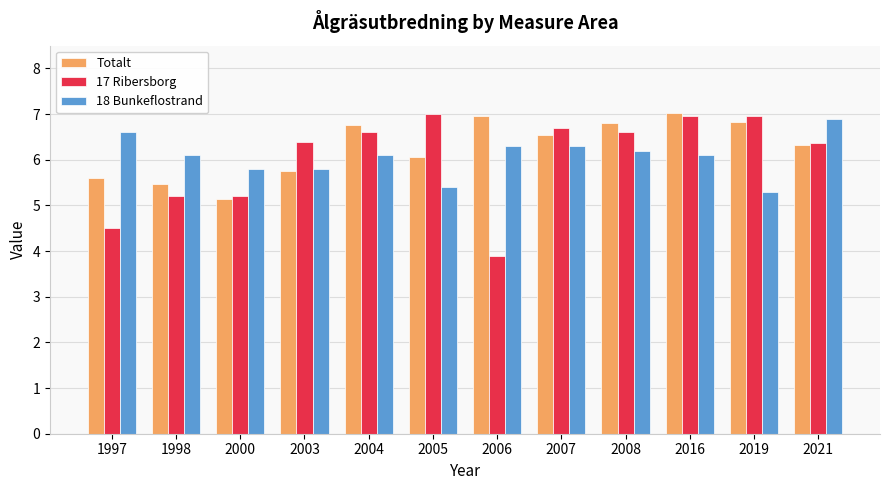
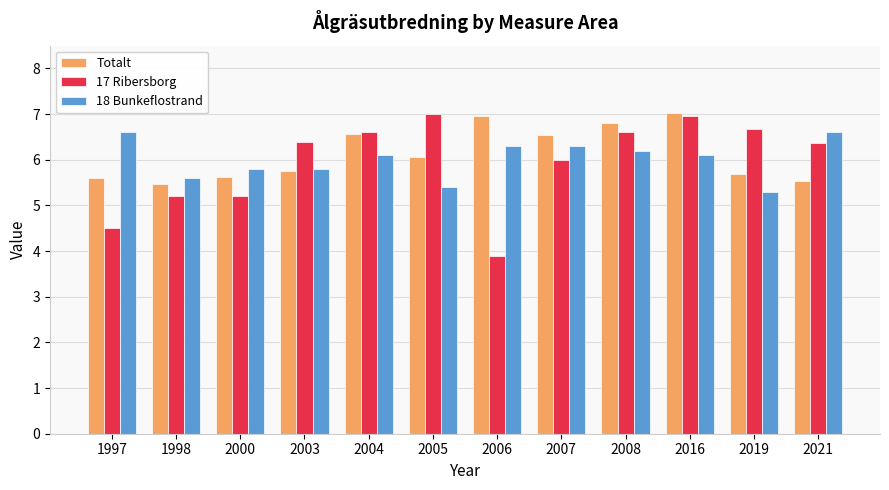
  {
    "Totalt": {
      "1997": 5.6,
      "1998": 5.5,
-     "2000": 5.1,
+     "2000": 5.6,
      "2003": 5.8,
-     "2004": 6.8,
+     "2004": 6.6,
      "2005": 6.1,
      "2006": 7.0,
      "2007": 6.5,
      "2008": 6.8,
      "2016": 7.0,
-     "2019": 6.8,
-     "2021": 6.3
+     "2019": 5.7,
+     "2021": 5.5
    },
    "17 Ribersborg": {
      "1997": 4.5,
      "1998": 5.2,
      "2000": 5.2,
      "2003": 6.4,
      "2004": 6.6,
      "2005": 7.0,
      "2006": 3.9,
-     "2007": 6.7,
+     "2007": 6.0,
      "2008": 6.6,
      "2016": 7.0,
-     "2019": 7.0,
+     "2019": 6.7,
      "2021": 6.4
    },
    "18 Bunkeflostrand": {
      "1997": 6.6,
-     "1998": 6.1,
+     "1998": 5.6,
      "2000": 5.8,
      "2003": 5.8,
      "2004": 6.1,
      "2005": 5.4,
      "2006": 6.3,
      "2007": 6.3,
      "2008": 6.2,
      "2016": 6.1,
      "2019": 5.3,
-     "2021": 6.9
+     "2021": 6.6
    }
  }
